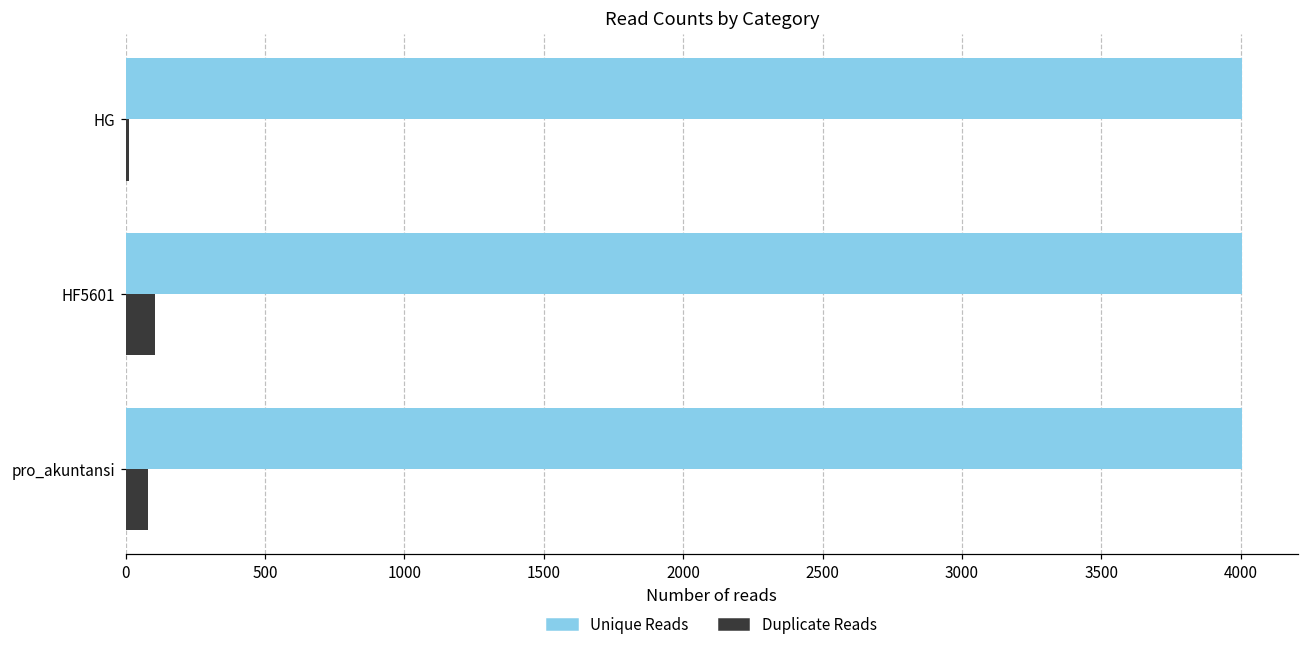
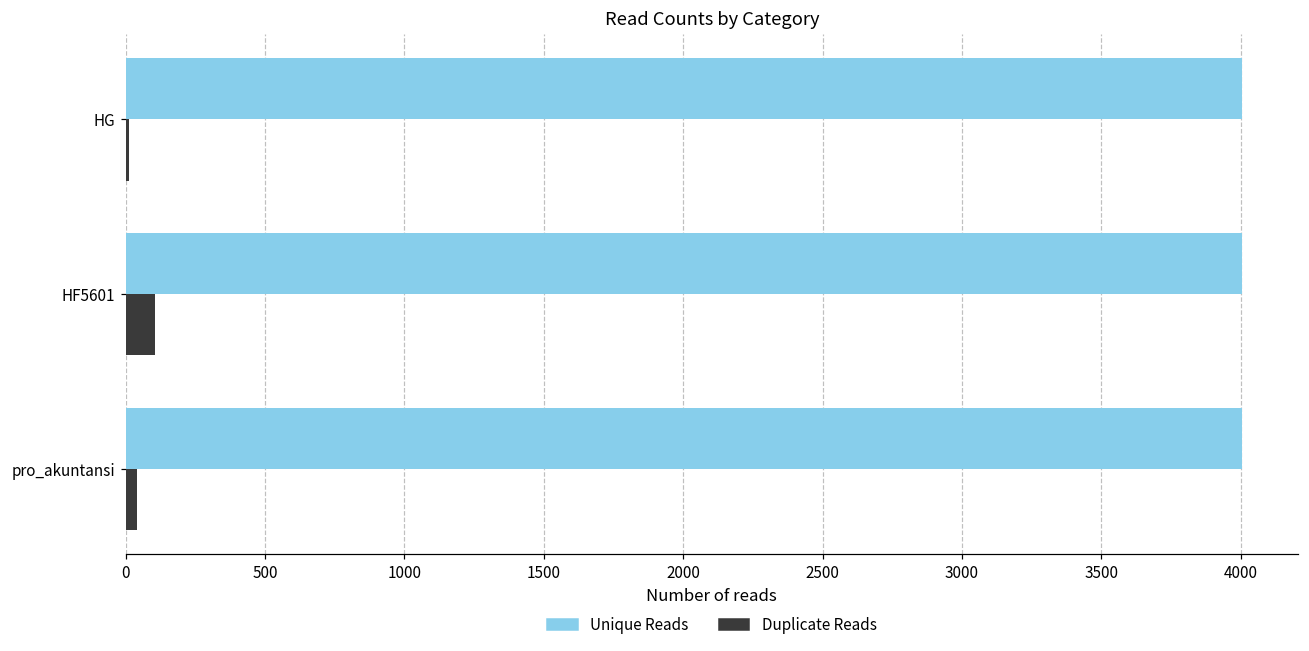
  {
    "Unique Reads": {
      "HG": 4010,
      "HF5601": 4010,
      "pro_akuntansi": 4010
    },
    "Duplicate Reads": {
      "HG": 10,
      "HF5601": 110,
-     "pro_akuntansi": 80
+     "pro_akuntansi": 40
    }
  }
